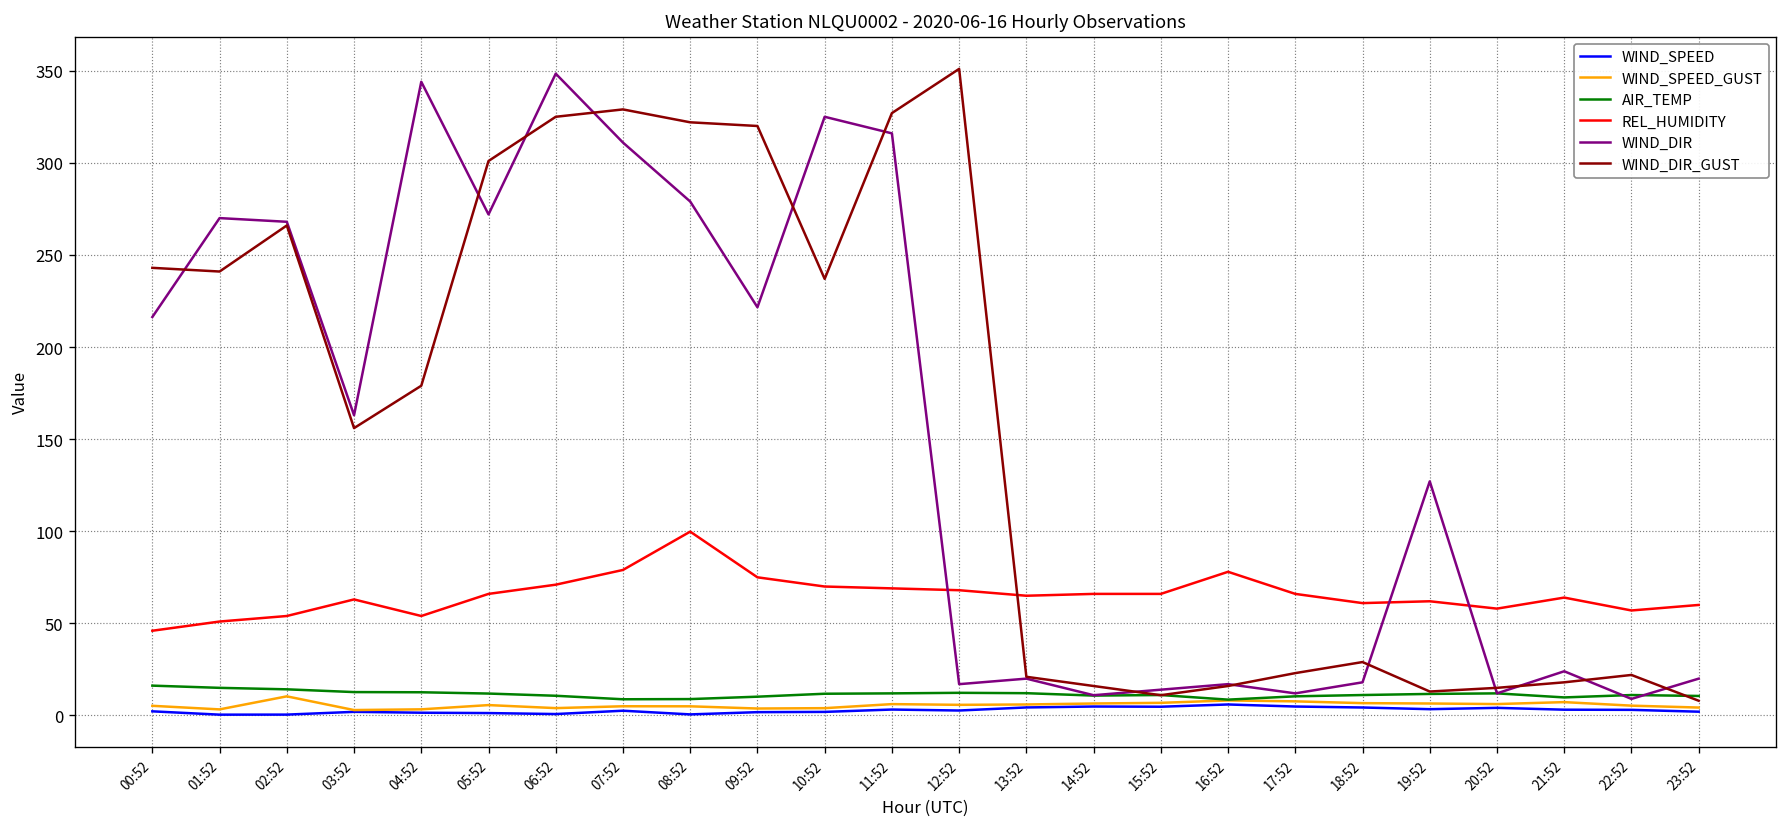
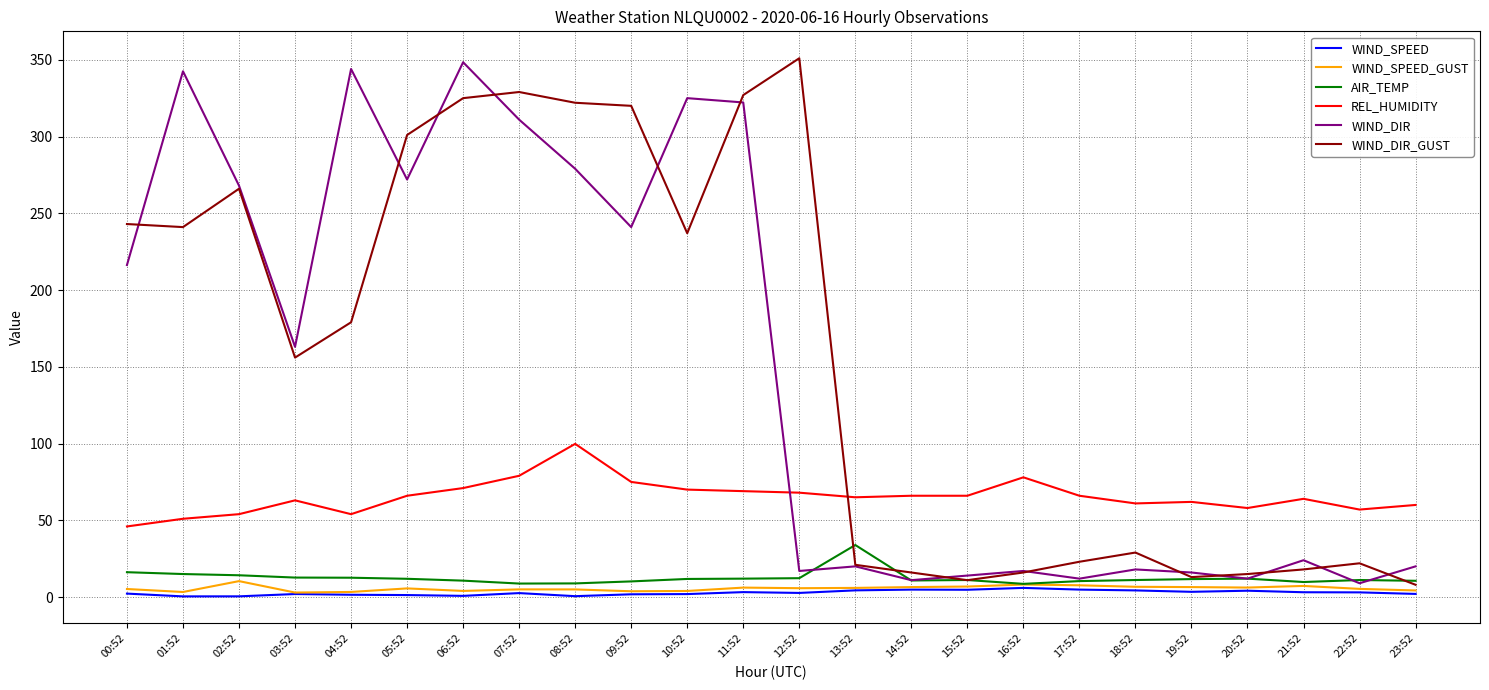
  {
    "WIND_SPEED": {
      "00:52": 2,
      "01:52": 0,
      "02:52": 0,
      "04:52": 2,
      "05:52": 1,
      "06:52": 1,
      "07:52": 3,
      "08:52": 1,
      "09:52": 2,
      "10:52": 2,
      "11:52": 3,
      "12:52": 3,
      "15:52": 5,
      "16:52": 6,
      "17:52": 5,
      "18:52": 4,
      "19:52": 3,
      "20:52": 4,
      "21:52": 3,
      "22:52": 3,
      "23:52": 2
    },
    "WIND_SPEED_GUST": {
      "00:52": 5,
      "01:52": 3,
      "02:52": 10,
      "04:52": 3,
      "05:52": 6,
      "06:52": 4,
      "07:52": 5,
      "08:52": 5,
      "09:52": 4,
      "10:52": 4,
      "11:52": 6,
      "12:52": 6,
      "15:52": 7,
      "17:52": 8,
      "18:52": 7,
      "19:52": 6,
      "20:52": 6,
      "21:52": 7,
      "22:52": 5,
      "23:52": 4
    },
    "AIR_TEMP": {
      "00:52": 16,
      "01:52": 15,
      "02:52": 14,
      "03:52": 13,
      "04:52": 13,
      "05:52": 12,
      "06:52": 11,
      "07:52": 9,
      "08:52": 9,
      "09:52": 10,
      "10:52": 12,
      "11:52": 12,
      "12:52": 12,
-     "13:52": 12,
+     "13:52": 34,
      "18:52": 11,
      "21:52": 10,
      "22:52": 11,
      "23:52": 11
    },
    "REL_HUMIDITY": {
      "00:52": 46,
      "01:52": 51,
      "02:52": 54,
      "03:52": 63,
      "04:52": 54,
      "05:52": 66,
      "06:52": 71,
      "07:52": 79,
      "08:52": 100,
      "09:52": 75,
      "10:52": 70,
      "11:52": 69,
      "12:52": 68,
      "13:52": 65,
      "14:52": 66,
      "15:52": 66,
      "16:52": 78,
      "17:52": 66,
      "18:52": 61,
      "19:52": 62,
      "20:52": 58,
      "21:52": 64,
      "22:52": 57,
      "23:52": 60
    },
    "WIND_DIR": {
      "00:52": 216,
-     "01:52": 270,
+     "01:52": 343,
      "02:52": 268,
      "03:52": 163,
      "04:52": 344,
      "05:52": 272,
      "06:52": 348,
      "07:52": 311,
      "08:52": 279,
-     "09:52": 222,
+     "09:52": 241,
      "10:52": 325,
-     "11:52": 316,
+     "11:52": 322,
      "12:52": 17,
      "15:52": 14,
      "18:52": 18,
-     "19:52": 127,
+     "19:52": 16,
      "21:52": 24,
      "22:52": 9,
      "23:52": 20
    },
    "WIND_DIR_GUST": {
      "00:52": 243,
      "01:52": 241,
      "02:52": 266,
      "03:52": 156,
      "04:52": 179,
      "05:52": 301,
      "06:52": 325,
      "07:52": 329,
      "08:52": 322,
      "09:52": 320,
      "10:52": 237,
      "11:52": 327,
      "12:52": 351,
      "14:52": 16,
      "17:52": 23,
      "18:52": 29,
      "20:52": 15,
      "21:52": 18,
      "22:52": 22,
      "23:52": 8
    }
  }
